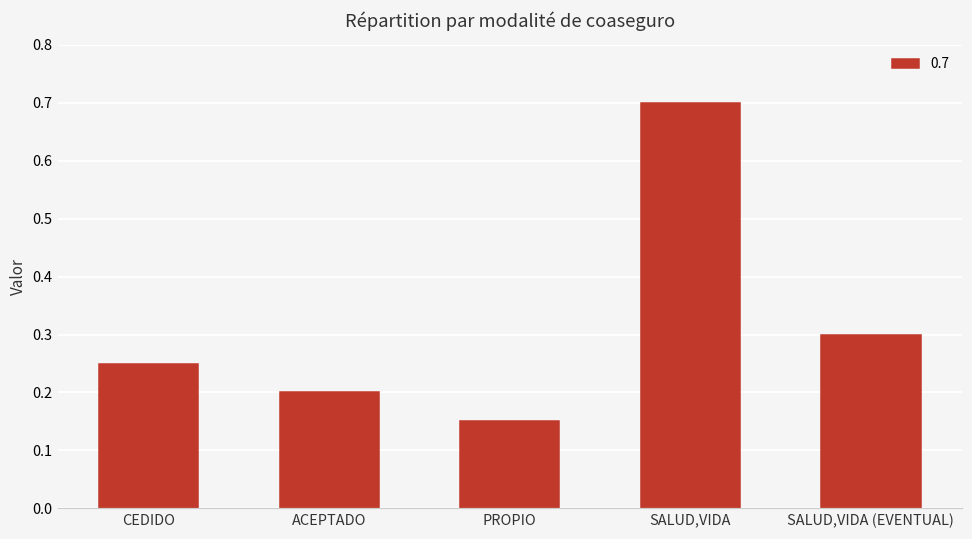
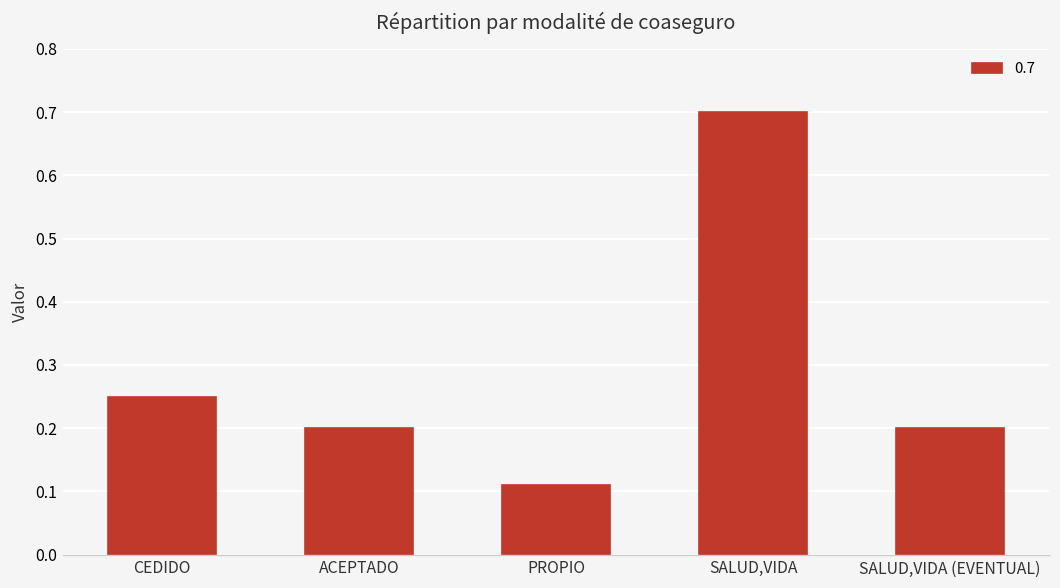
  {
    "CEDIDO": 0.25,
    "ACEPTADO": 0.20,
-   "PROPIO": 0.15,
+   "PROPIO": 0.11,
    "SALUD,VIDA": 0.70,
-   "SALUD,VIDA (EVENTUAL)": 0.3
+   "SALUD,VIDA (EVENTUAL)": 0.2
  }
